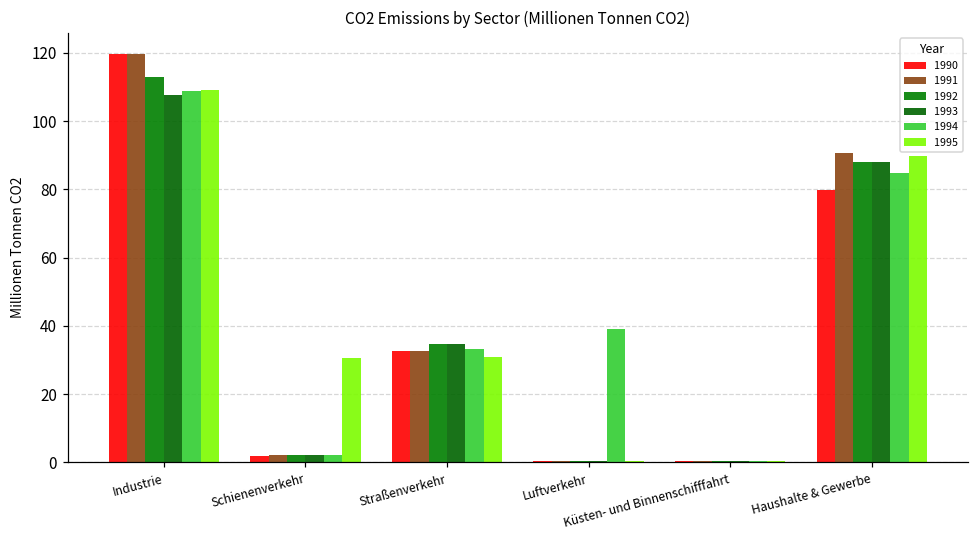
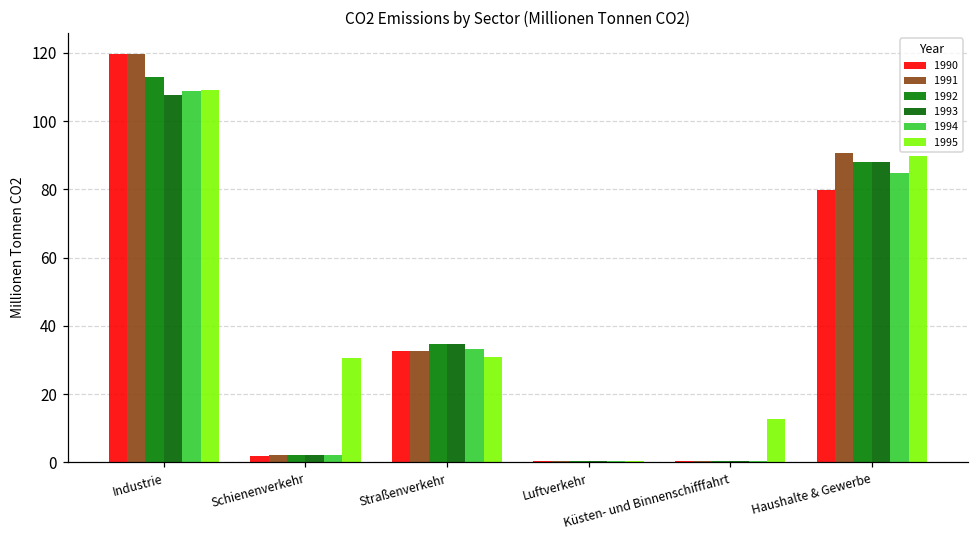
  {
    "1990": {
      "Industrie": 120,
      "Schienenverkehr": 2,
      "Straßenverkehr": 33,
      "Haushalte & Gewerbe": 80
    },
    "1991": {
      "Industrie": 120,
      "Schienenverkehr": 2,
      "Straßenverkehr": 33,
      "Haushalte & Gewerbe": 91
    },
    "1994": {
      "Industrie": 109,
      "Schienenverkehr": 2,
      "Straßenverkehr": 33,
-     "Luftverkehr": 39,
+     "Luftverkehr": 0,
      "Haushalte & Gewerbe": 85
    },
    "1995": {
      "Industrie": 109,
      "Schienenverkehr": 31,
      "Straßenverkehr": 31,
-     "Küsten- und Binnenschifffahrt": 0
+     "Küsten- und Binnenschifffahrt": 13
    }
  }
